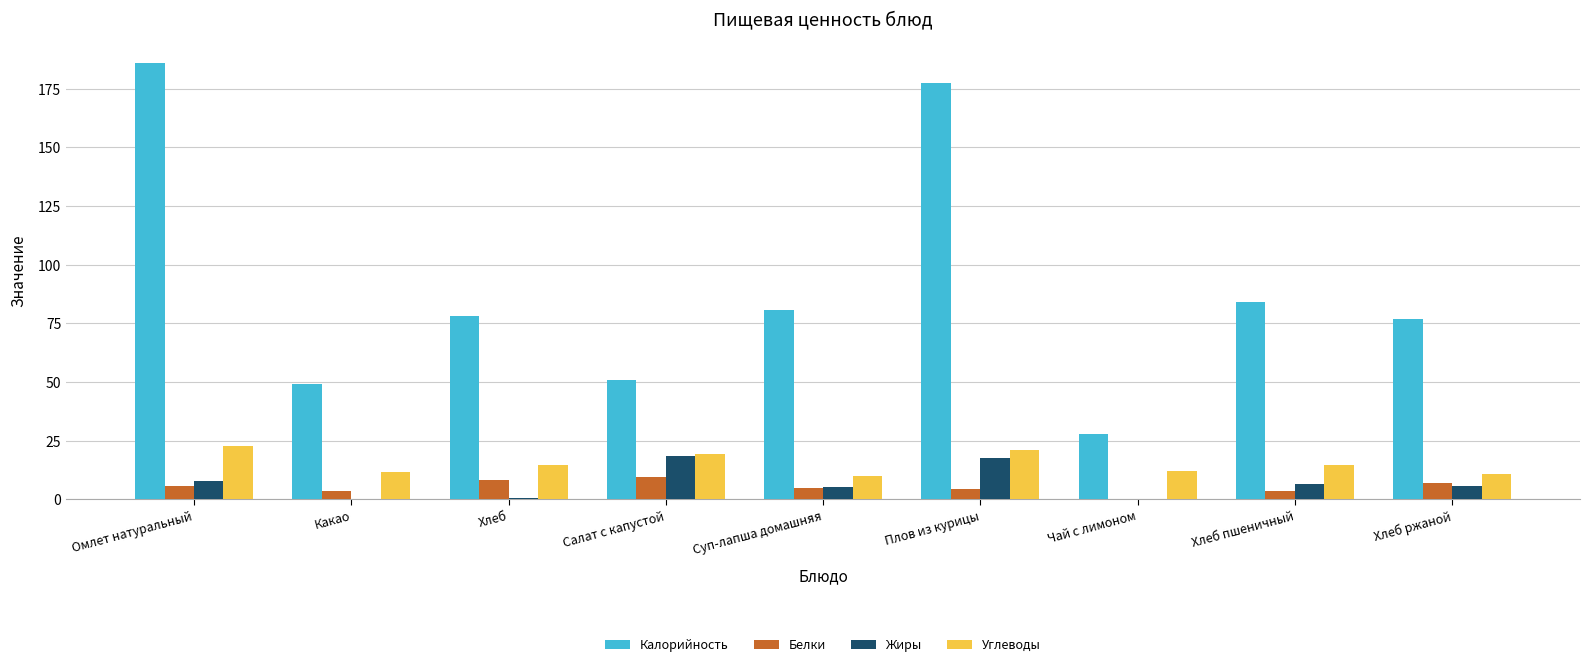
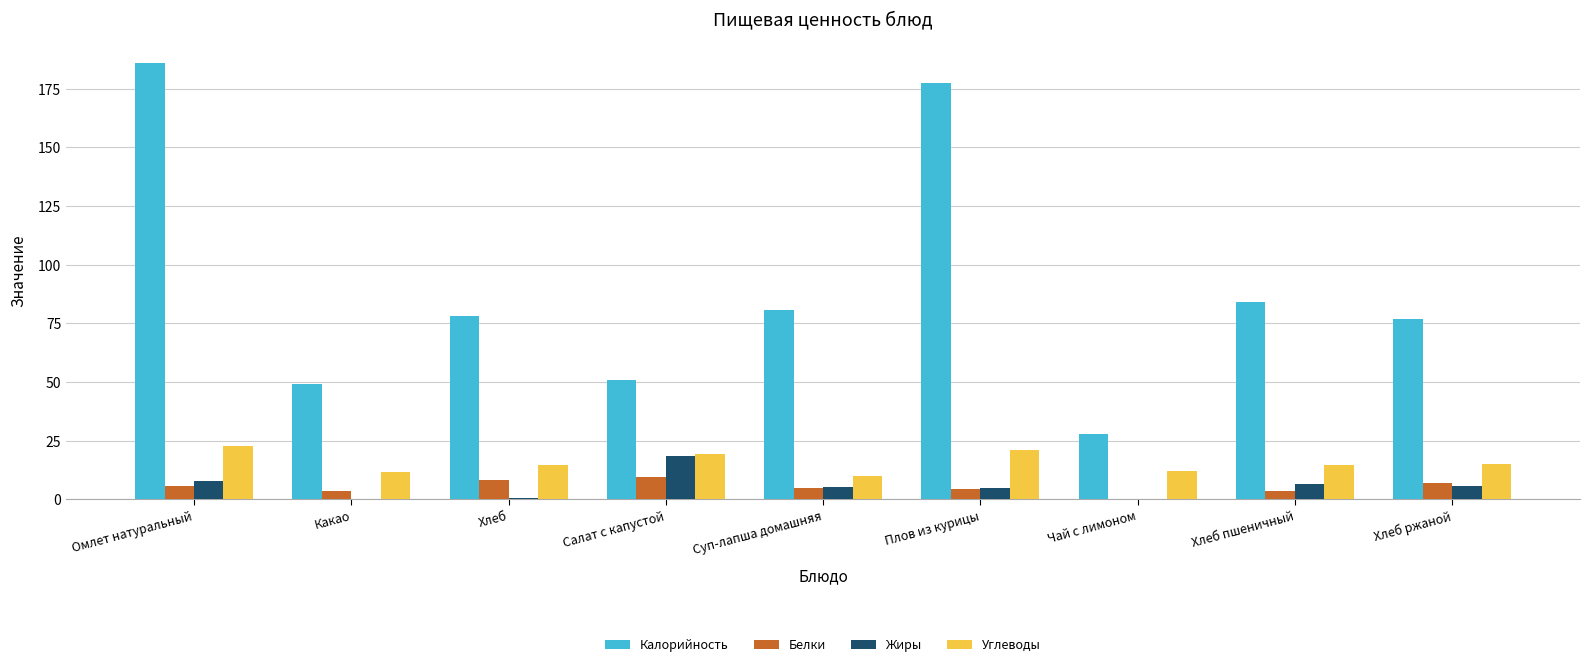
  {
    "Калорийность": {
      "Омлет натуральный": 186,
      "Какао": 49,
      "Хлеб": 78,
      "Салат с капустой": 51,
      "Суп-лапша домашняя": 81,
      "Плов из курицы": 178,
      "Чай с лимоном": 28,
      "Хлеб пшеничный": 84,
      "Хлеб ржаной": 77
    },
    "Белки": {
      "Омлет натуральный": 6,
      "Какао": 4,
      "Хлеб": 8,
      "Салат с капустой": 10,
      "Суп-лапша домашняя": 5,
      "Плов из курицы": 4,
      "Хлеб пшеничный": 3,
      "Хлеб ржаной": 7
    },
    "Жиры": {
      "Омлет натуральный": 8,
      "Салат с капустой": 18,
      "Суп-лапша домашняя": 5,
-     "Плов из курицы": 18,
+     "Плов из курицы": 5,
      "Хлеб пшеничный": 6,
      "Хлеб ржаной": 6
    },
    "Углеводы": {
      "Омлет натуральный": 23,
      "Какао": 12,
      "Хлеб": 15,
      "Салат с капустой": 19,
      "Суп-лапша домашняя": 10,
      "Плов из курицы": 21,
      "Чай с лимоном": 12,
      "Хлеб пшеничный": 15,
-     "Хлеб ржаной": 11
+     "Хлеб ржаной": 15
    }
  }
